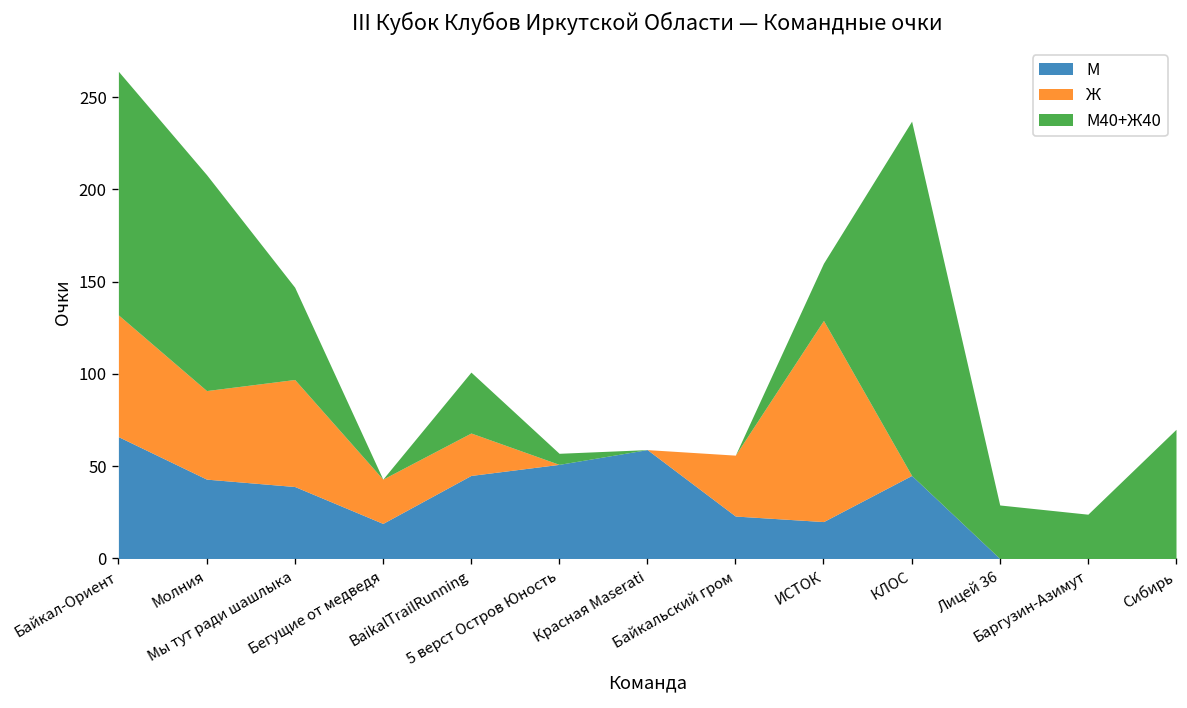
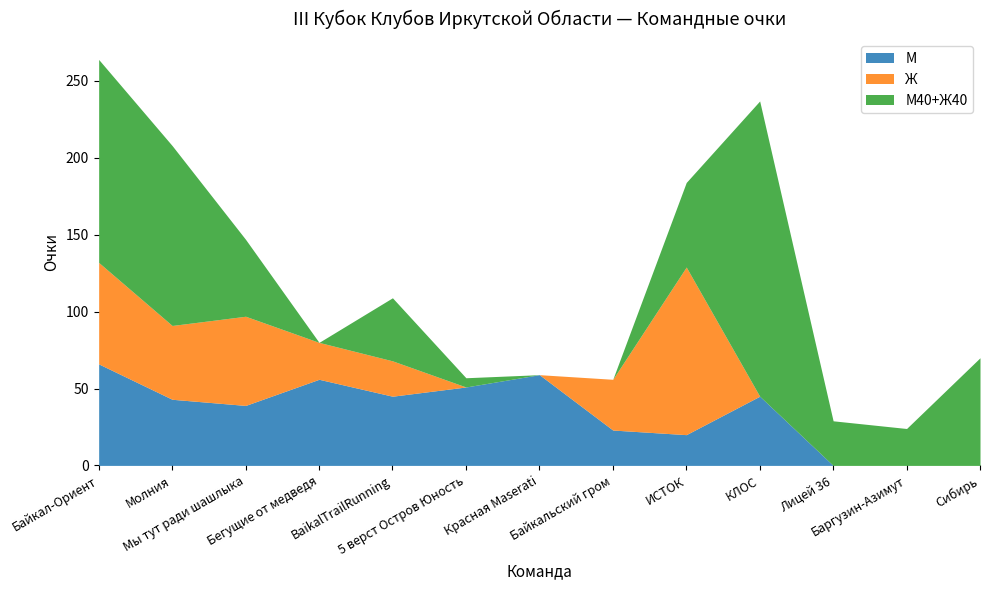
  {
    "М": {
      "Байкал-Ориент": 66,
      "Молния": 43,
      "Мы тут ради шашлыка": 39,
-     "Бегущие от медведя": 19,
+     "Бегущие от медведя": 56,
      "BaikalTrailRunning": 45,
      "Байкальский гром": 23,
      "ИСТОК": 20
    },
    "Ж": {
      "Байкал-Ориент": 66,
      "Молния": 48,
      "Мы тут ради шашлыка": 58,
      "BaikalTrailRunning": 23,
      "ИСТОК": 109
    },
    "М40+Ж40": {
      "Байкал-Ориент": 132,
      "Молния": 117,
      "Мы тут ради шашлыка": 50,
-     "BaikalTrailRunning": 33,
+     "BaikalTrailRunning": 41,
      "5 верст Остров Юность": 6,
-     "ИСТОК": 31,
+     "ИСТОК": 55,
      "КЛОС": 192,
      "Лицей 36": 29,
      "Баргузин-Азимут": 24,
      "Сибирь": 70
    }
  }
